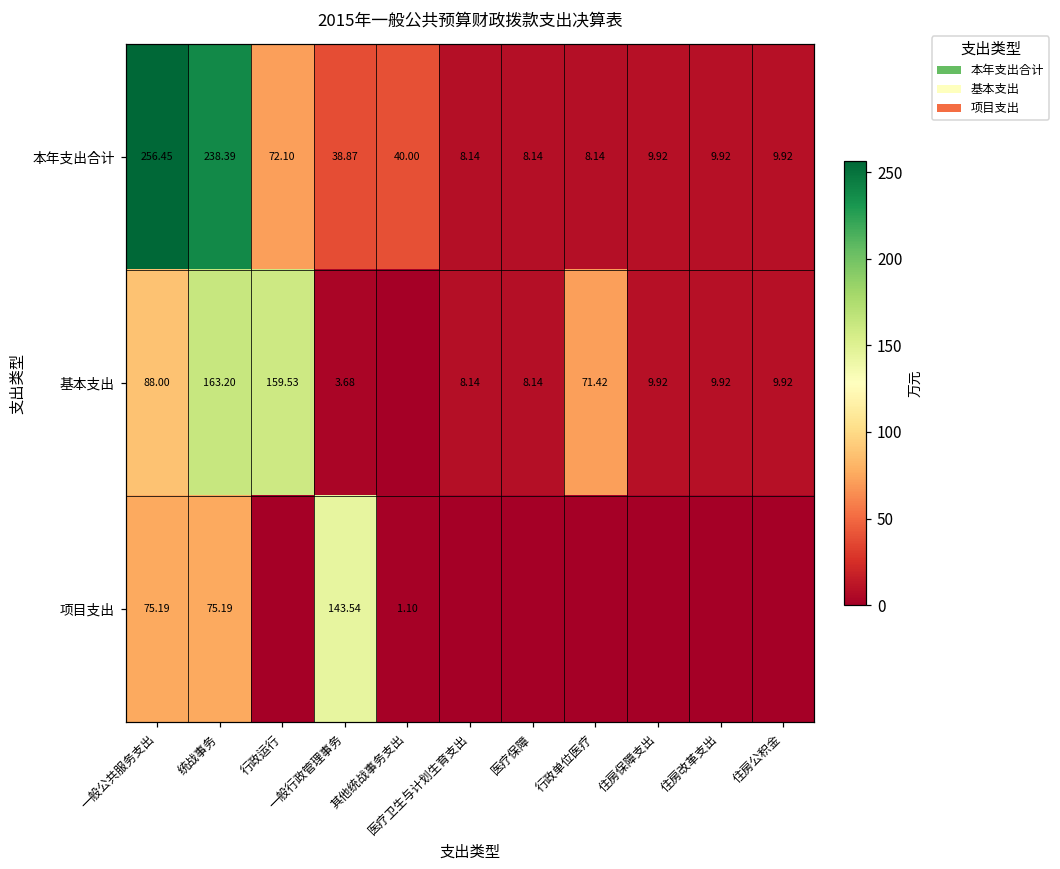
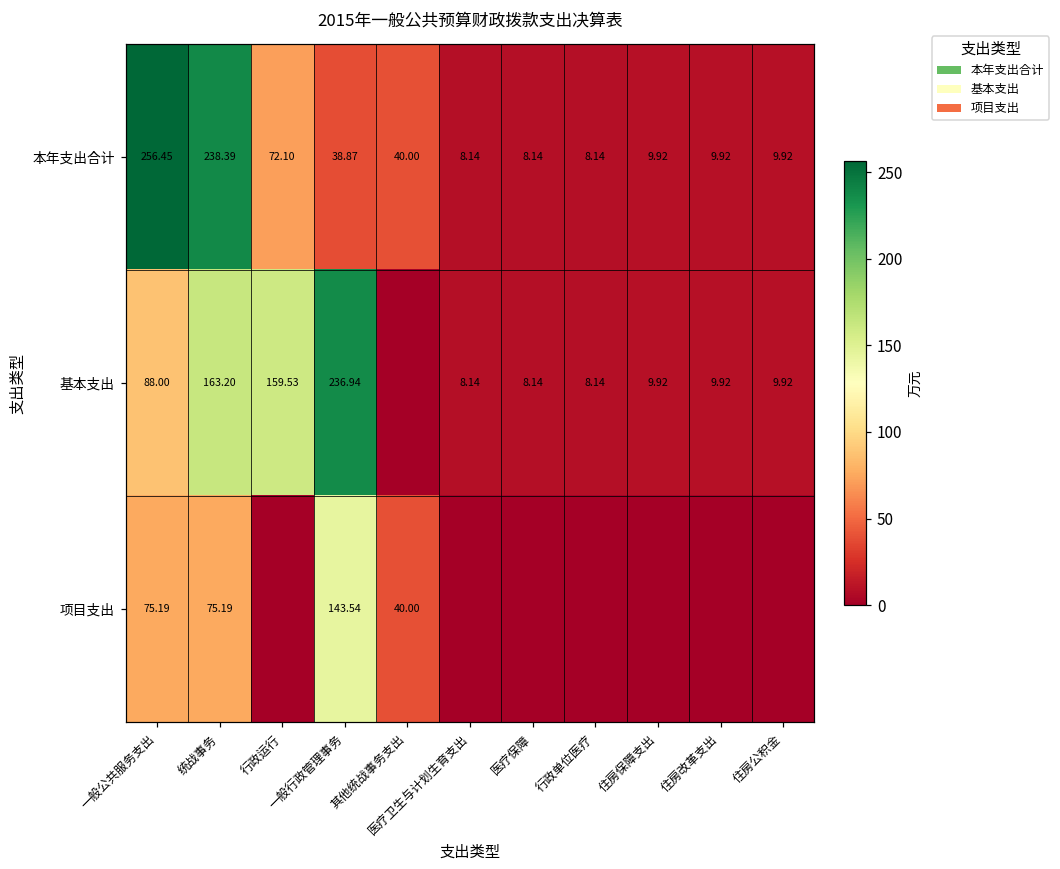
  {
    "本年支出合计": {
      "一般公共服务支出": 256.45,
      "统战事务": 238.39,
      "行政运行": 72.10,
      "一般行政管理事务": 38.87,
      "其他统战事务支出": 40.00,
      "医疗卫生与计划生育支出": 8.14,
      "医疗保障": 8.14,
      "行政单位医疗": 8.14,
      "住房保障支出": 9.92,
      "住房改革支出": 9.92,
      "住房公积金": 9.92
    },
    "基本支出": {
      "一般公共服务支出": 88.00,
      "统战事务": 163.20,
      "行政运行": 159.53,
-     "一般行政管理事务": 3.68,
+     "一般行政管理事务": 236.94,
      "医疗卫生与计划生育支出": 8.14,
      "医疗保障": 8.14,
-     "行政单位医疗": 71.42,
+     "行政单位医疗": 8.14,
      "住房保障支出": 9.92,
      "住房改革支出": 9.92,
      "住房公积金": 9.92
    },
    "项目支出": {
      "一般公共服务支出": 75.19,
      "统战事务": 75.19,
      "一般行政管理事务": 143.54,
-     "其他统战事务支出": 1.10
+     "其他统战事务支出": 40.00
    }
  }
